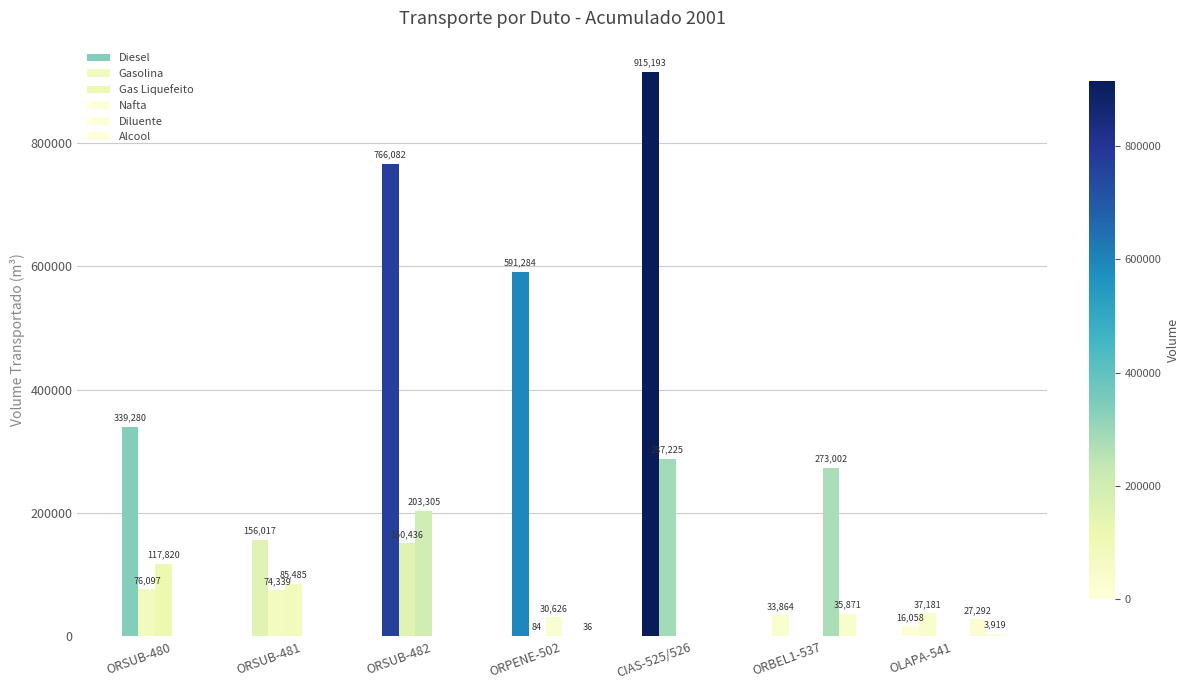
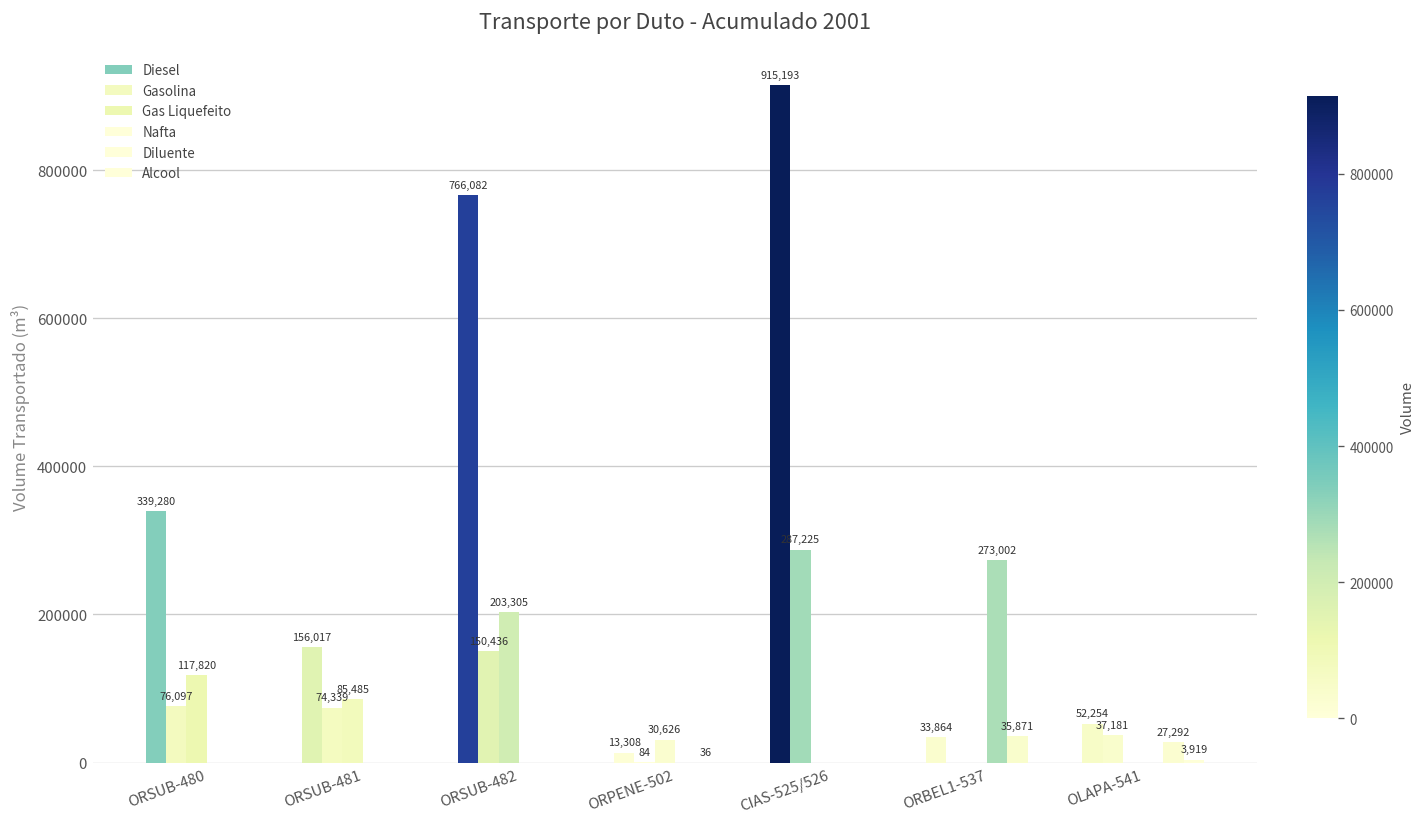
  {
    "Diesel": {
      "ORSUB-480": "339,280",
      "ORSUB-481": "156,017",
      "ORSUB-482": "766,082",
-     "ORPENE-502": "591,284",
+     "ORPENE-502": "13,308",
      "CIAS-525/526": "915,193",
      "ORBEL1-537": "33,864",
-     "OLAPA-541": "16,058"
+     "OLAPA-541": "52,254"
    }
  }
